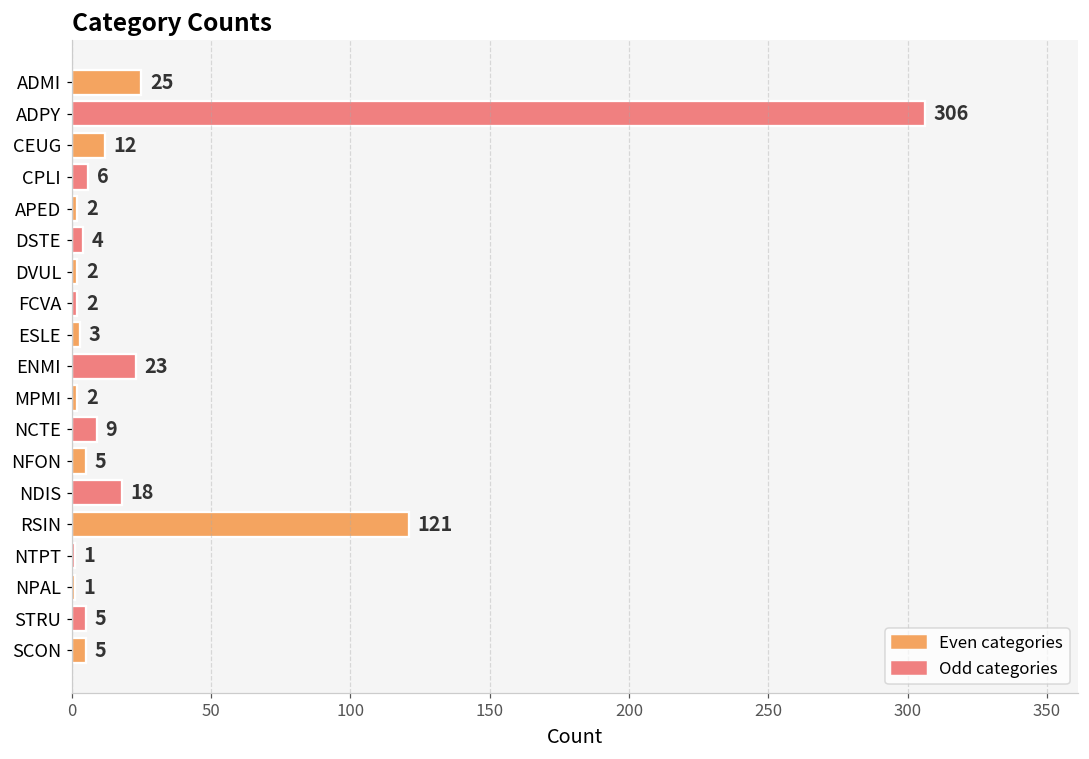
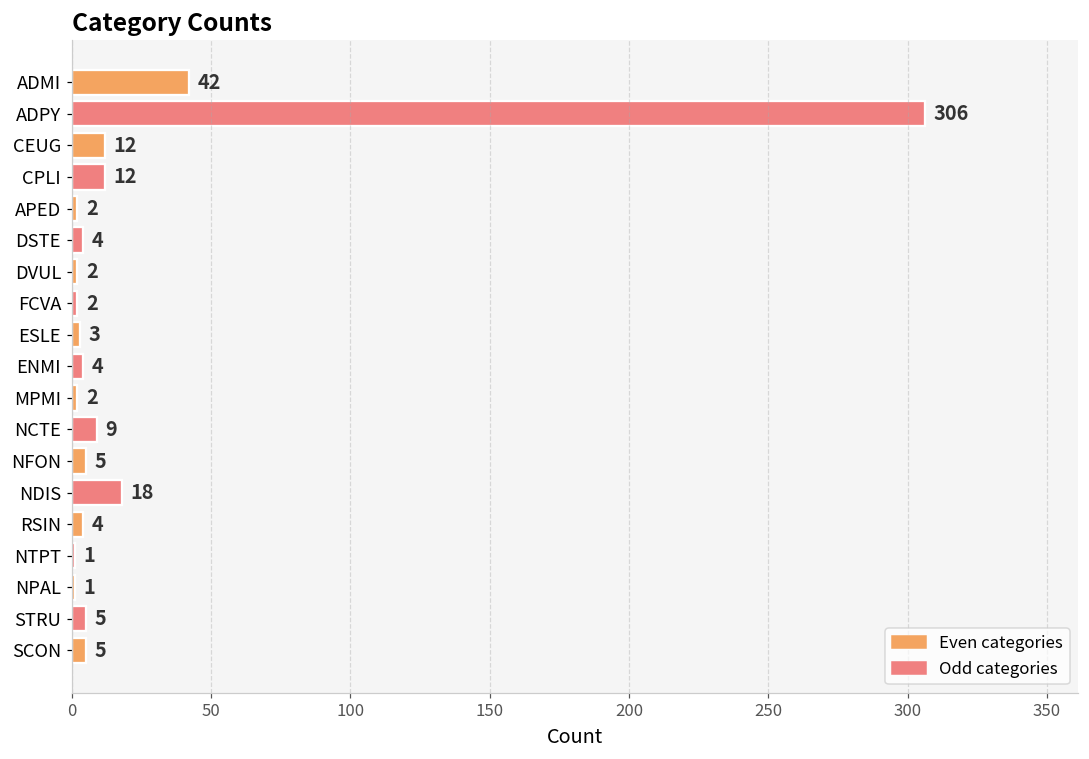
  {
-   "ADMI": 25,
+   "ADMI": 42,
    "ADPY": 306,
    "CEUG": 12,
-   "CPLI": 6,
+   "CPLI": 12,
    "APED": 2,
    "DSTE": 4,
    "DVUL": 2,
    "FCVA": 2,
    "ESLE": 3,
-   "ENMI": 23,
+   "ENMI": 4,
    "MPMI": 2,
    "NCTE": 9,
    "NFON": 5,
    "NDIS": 18,
-   "RSIN": 121,
+   "RSIN": 4,
    "NTPT": 1,
    "NPAL": 1,
    "STRU": 5,
    "SCON": 5
  }
